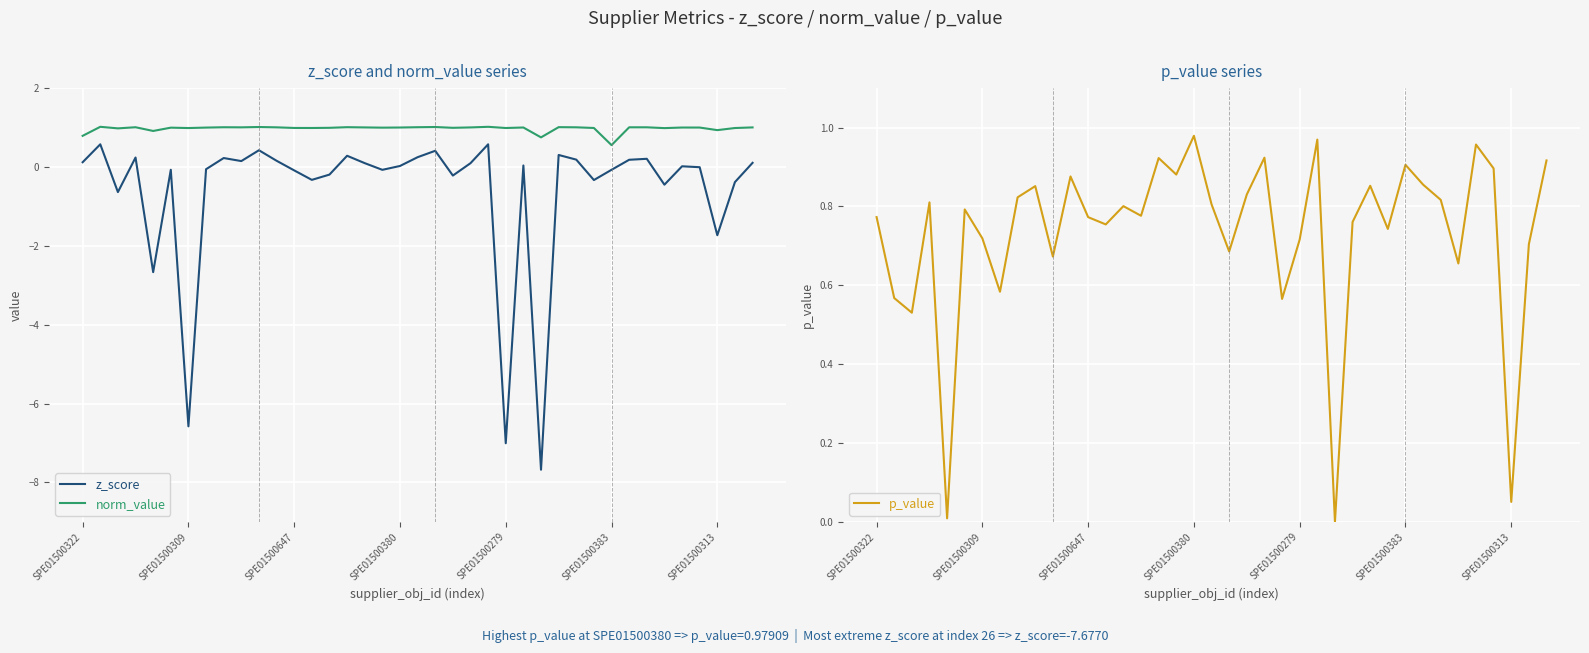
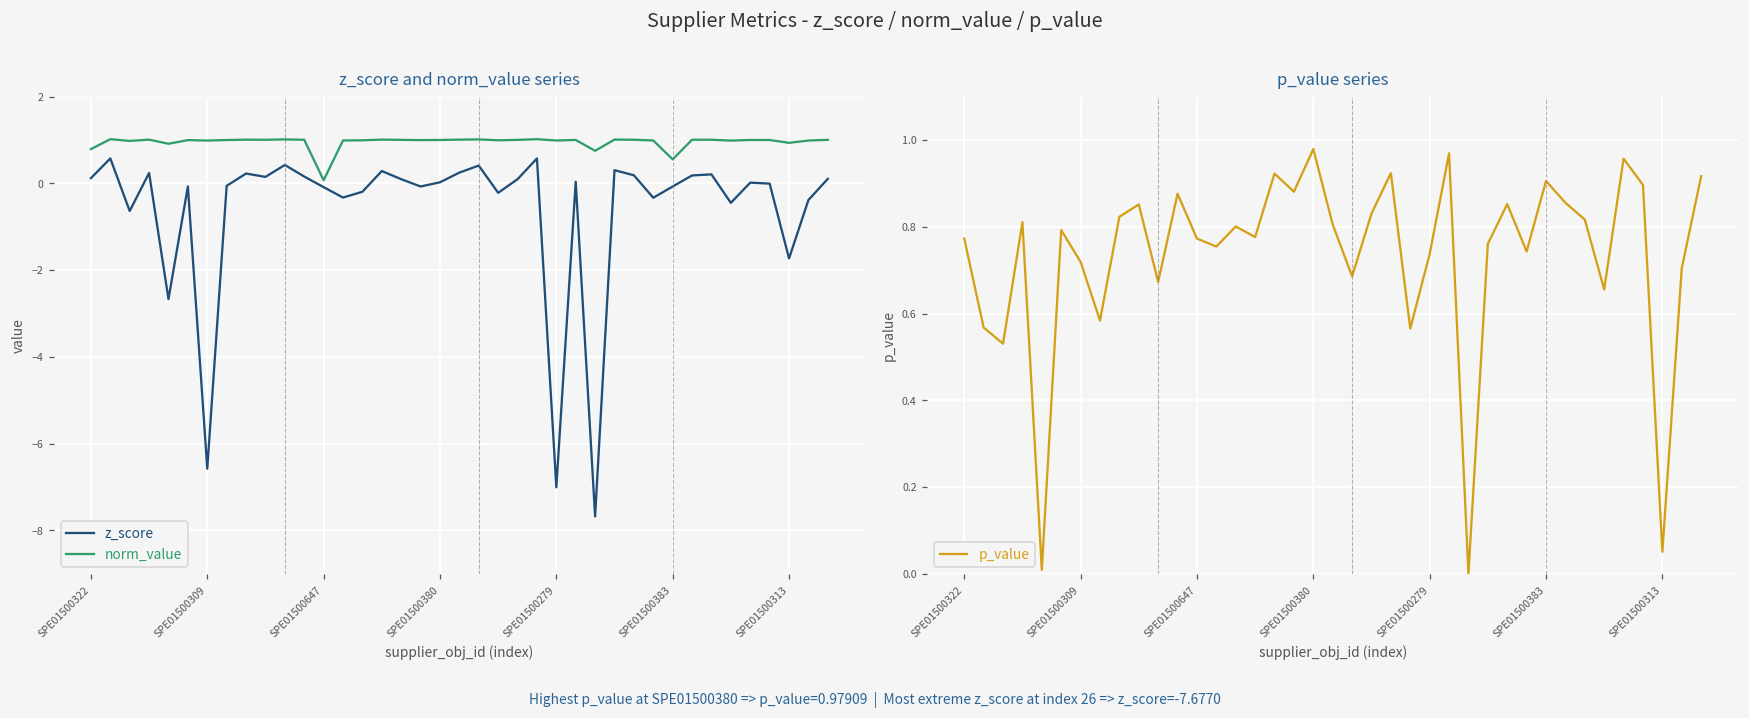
  {
    "z_score and norm_value series": {
      "z_score": {
        "SPE01500322": 0.1,
        "SPE01500309": -6.6,
        "SPE01500647": -0.1,
        "SPE01500380": 0.0,
        "SPE01500279": -7.0,
        "SPE01500383": -0.1,
        "SPE01500313": -1.7
      },
      "norm_value": {
        "SPE01500322": 0.8,
        "SPE01500309": 1.0,
-       "SPE01500647": 1.0,
+       "SPE01500647": 0.1,
        "SPE01500380": 1.0,
        "SPE01500279": 1.0,
        "SPE01500383": 0.6,
        "SPE01500313": 0.9
      }
    },
    "p_value series": {
      "SPE01500322": 0.77,
      "SPE01500309": 0.72,
      "SPE01500647": 0.77,
      "SPE01500380": 0.98,
-     "SPE01500279": 0.72,
+     "SPE01500279": 0.74,
      "SPE01500383": 0.91,
      "SPE01500313": 0.05
    }
  }
